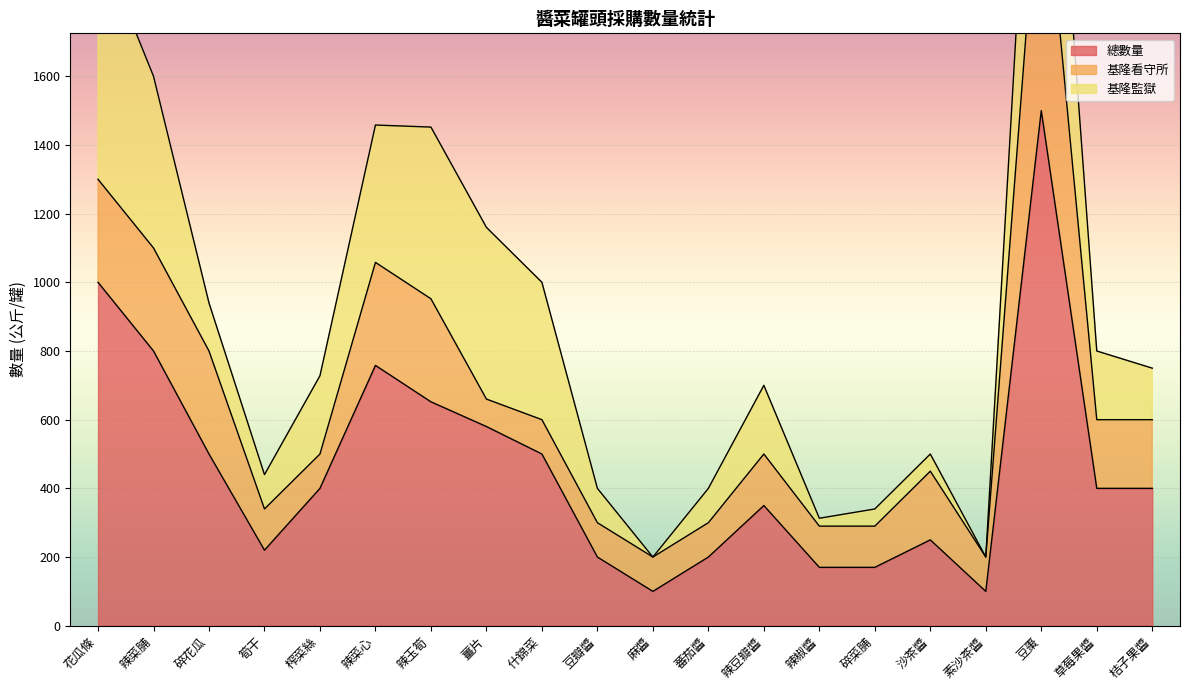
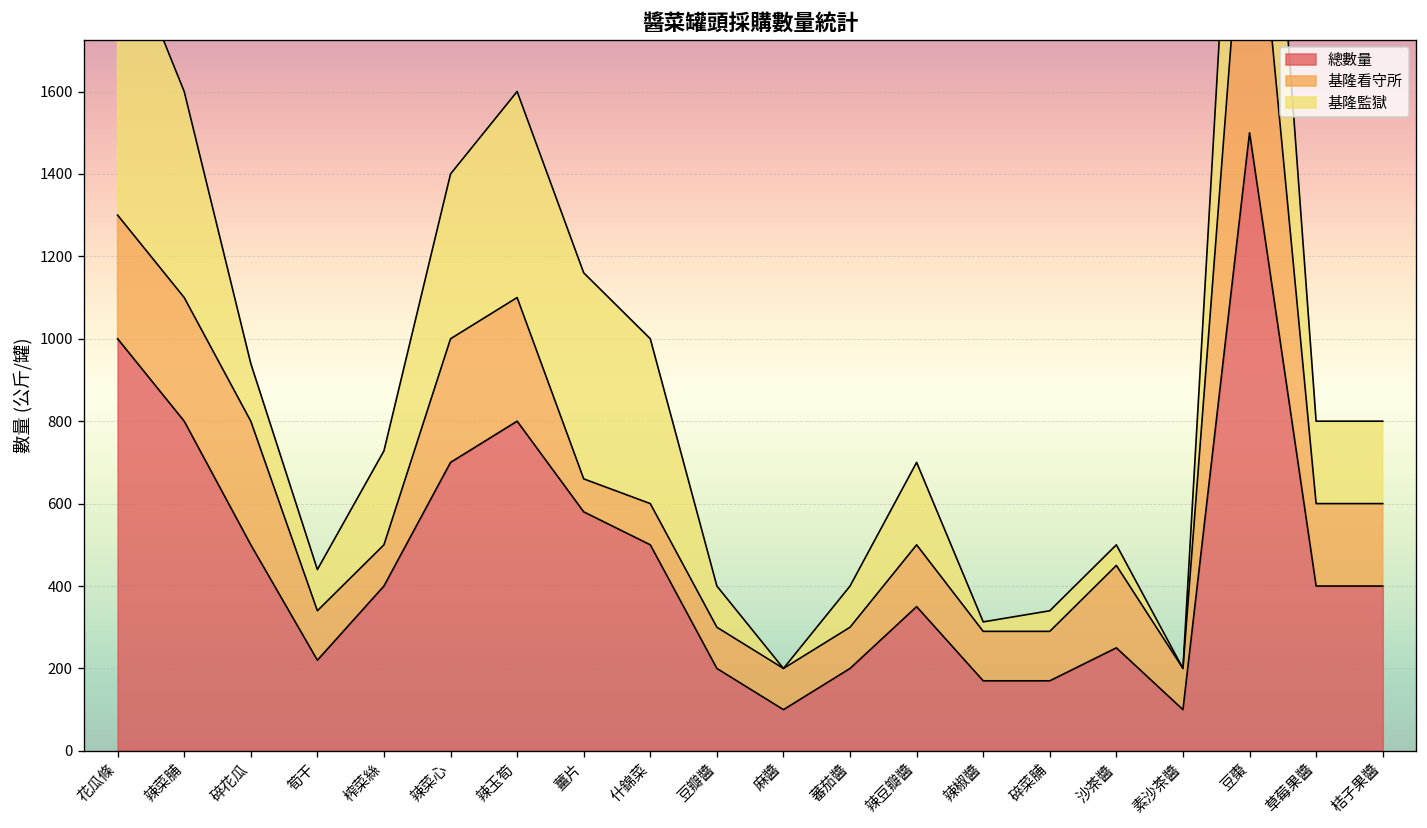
  {
    "總數量": {
      "花瓜條": 1000,
      "辣菜脯": 800,
      "碎花瓜": 500,
      "筍干": 220,
      "榨菜絲": 400,
-     "辣菜心": 760,
-     "辣玉筍": 650,
+     "辣菜心": 700,
+     "辣玉筍": 800,
      "薑片": 580,
      "什錦菜": 500,
      "豆瓣醬": 200,
      "麻醬": 100,
      "蕃茄醬": 200,
      "辣豆瓣醬": 350,
      "辣椒醬": 170,
      "碎菜脯": 170,
      "沙茶醬": 250,
      "素沙茶醬": 100,
      "豆棗": 1500,
      "草莓果醬": 400,
      "桔子果醬": 400
    },
    "基隆看守所": {
      "花瓜條": 300,
      "辣菜脯": 300,
      "碎花瓜": 300,
      "筍干": 120,
      "榨菜絲": 100,
      "辣菜心": 300,
      "辣玉筍": 300,
      "薑片": 80,
      "什錦菜": 100,
      "豆瓣醬": 100,
      "蕃茄醬": 100,
      "辣豆瓣醬": 150,
      "辣椒醬": 120,
      "碎菜脯": 120,
      "沙茶醬": 200,
      "草莓果醬": 200,
      "桔子果醬": 200
    },
    "基隆監獄": {
      "辣菜脯": 500,
      "碎花瓜": 140,
      "筍干": 100,
      "榨菜絲": 230,
      "辣菜心": 400,
      "辣玉筍": 500,
      "薑片": 500,
      "什錦菜": 400,
      "豆瓣醬": 100,
      "蕃茄醬": 100,
      "辣豆瓣醬": 200,
      "辣椒醬": 20,
      "碎菜脯": 50,
      "沙茶醬": 50,
      "草莓果醬": 200,
-     "桔子果醬": 150
+     "桔子果醬": 200
    }
  }
